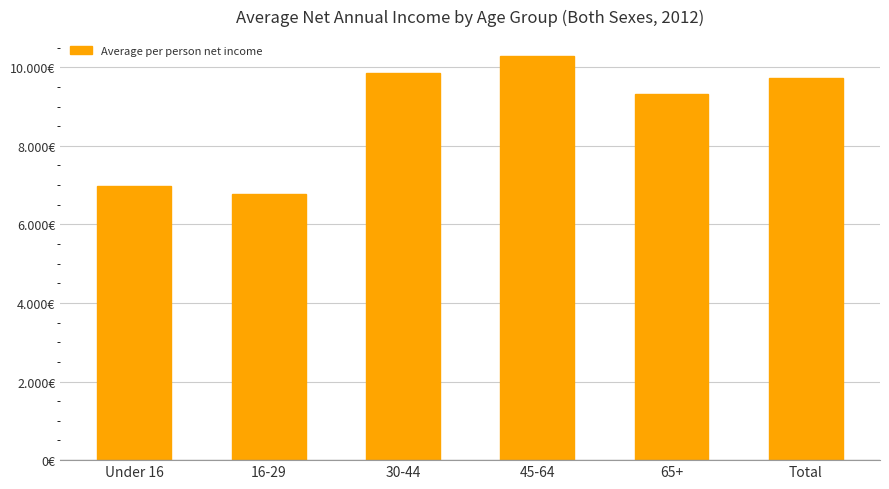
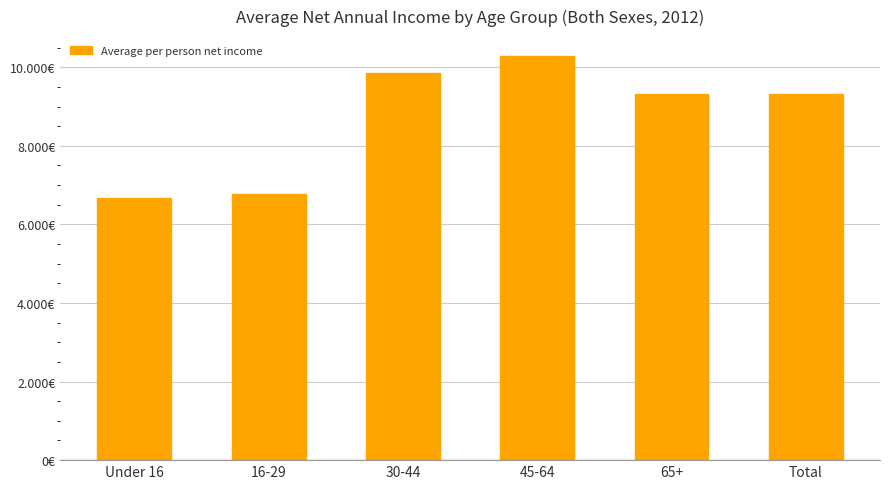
  {
-   "Under 16": "7.0€",
+   "Under 16": "6.7€",
    "16-29": "6.8€",
    "30-44": "9.9€",
    "45-64": "10.3€",
    "65+": "9.3€",
-   "Total": "9.7€"
+   "Total": "9.3€"
  }
